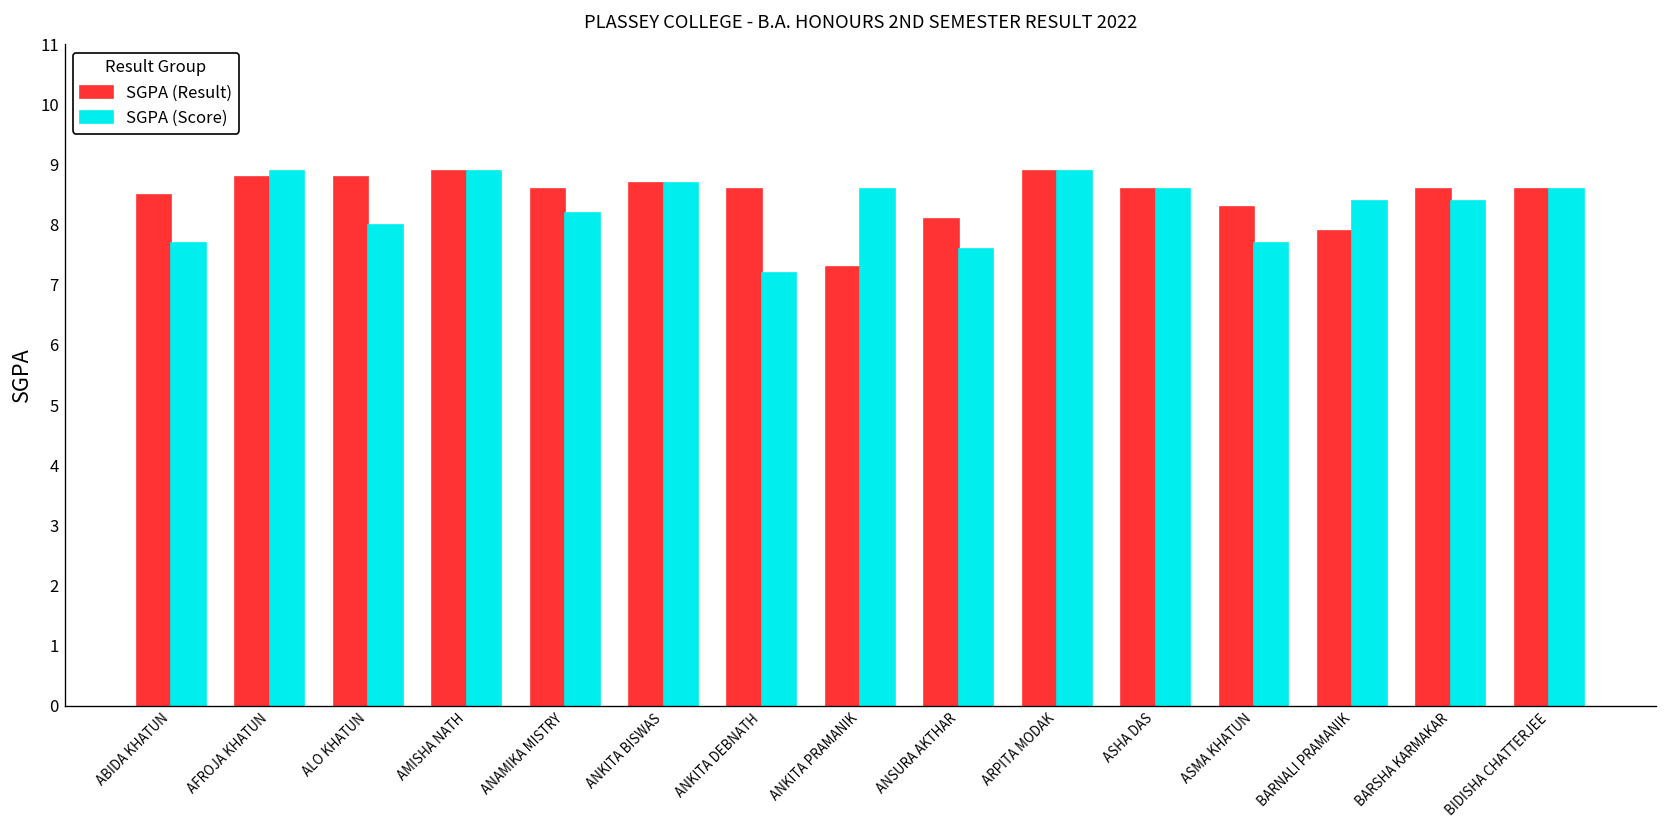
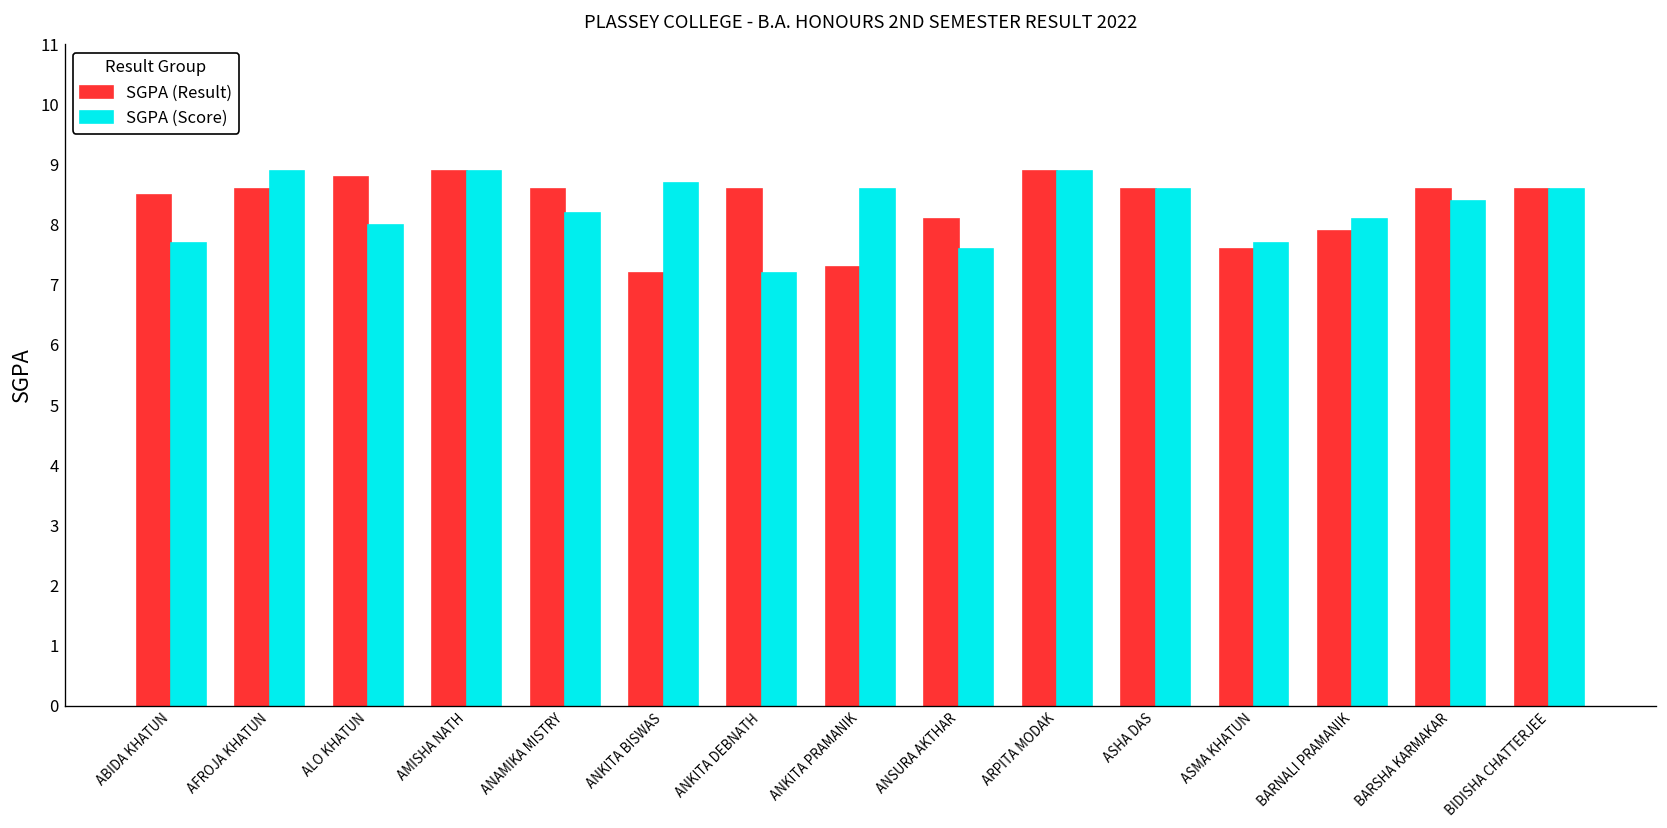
  {
    "SGPA (Result)": {
      "ABIDA KHATUN": 8.5,
-     "AFROJA KHATUN": 8.8,
+     "AFROJA KHATUN": 8.6,
      "ALO KHATUN": 8.8,
      "AMISHA NATH": 8.9,
      "ANAMIKA MISTRY": 8.6,
-     "ANKITA BISWAS": 8.7,
+     "ANKITA BISWAS": 7.2,
      "ANKITA DEBNATH": 8.6,
      "ANKITA PRAMANIK": 7.3,
      "ANSURA AKTHAR": 8.1,
      "ARPITA MODAK": 8.9,
      "ASHA DAS": 8.6,
-     "ASMA KHATUN": 8.3,
+     "ASMA KHATUN": 7.6,
      "BARNALI PRAMANIK": 7.9,
      "BARSHA KARMAKAR": 8.6,
      "BIDISHA CHATTERJEE": 8.6
    },
    "SGPA (Score)": {
      "ABIDA KHATUN": 7.7,
      "AFROJA KHATUN": 8.9,
      "ALO KHATUN": 8.0,
      "AMISHA NATH": 8.9,
      "ANAMIKA MISTRY": 8.2,
      "ANKITA BISWAS": 8.7,
      "ANKITA DEBNATH": 7.2,
      "ANKITA PRAMANIK": 8.6,
      "ANSURA AKTHAR": 7.6,
      "ARPITA MODAK": 8.9,
      "ASHA DAS": 8.6,
      "ASMA KHATUN": 7.7,
-     "BARNALI PRAMANIK": 8.4,
+     "BARNALI PRAMANIK": 8.1,
      "BARSHA KARMAKAR": 8.4,
      "BIDISHA CHATTERJEE": 8.6
    }
  }
